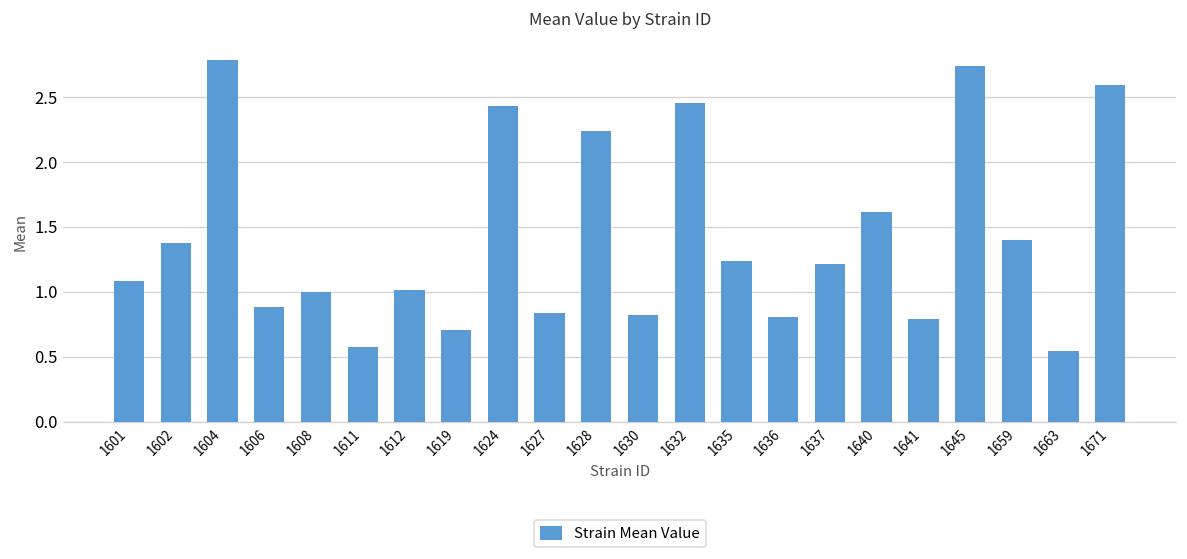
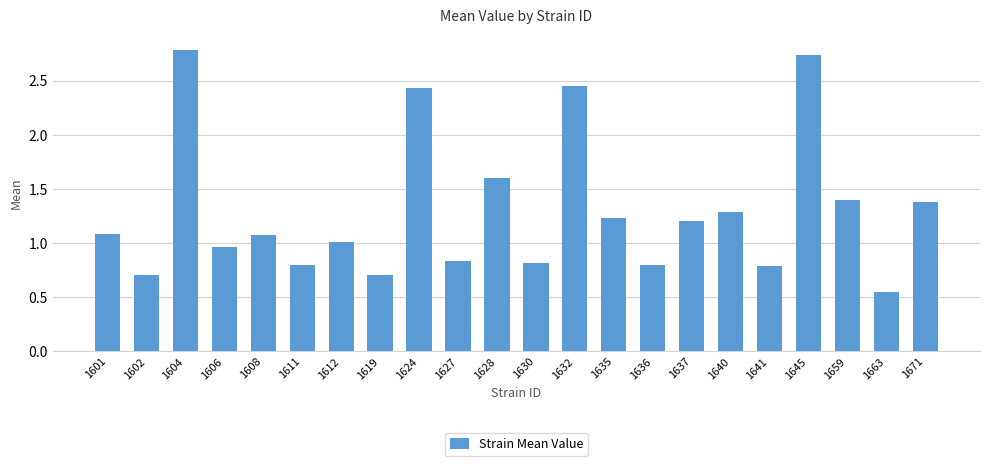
  {
    "1601": 1.08,
-   "1602": 1.37,
+   "1602": 0.70,
    "1604": 2.79,
-   "1606": 0.88,
-   "1608": 1.00,
-   "1611": 0.58,
+   "1606": 0.97,
+   "1608": 1.08,
+   "1611": 0.80,
    "1612": 1.02,
    "1619": 0.70,
    "1624": 2.43,
    "1627": 0.84,
-   "1628": 2.24,
+   "1628": 1.60,
    "1630": 0.82,
    "1632": 2.45,
    "1635": 1.23,
    "1636": 0.80,
    "1637": 1.21,
-   "1640": 1.62,
+   "1640": 1.29,
    "1641": 0.79,
    "1645": 2.74,
    "1659": 1.40,
    "1663": 0.55,
-   "1671": 2.59
+   "1671": 1.38
  }
